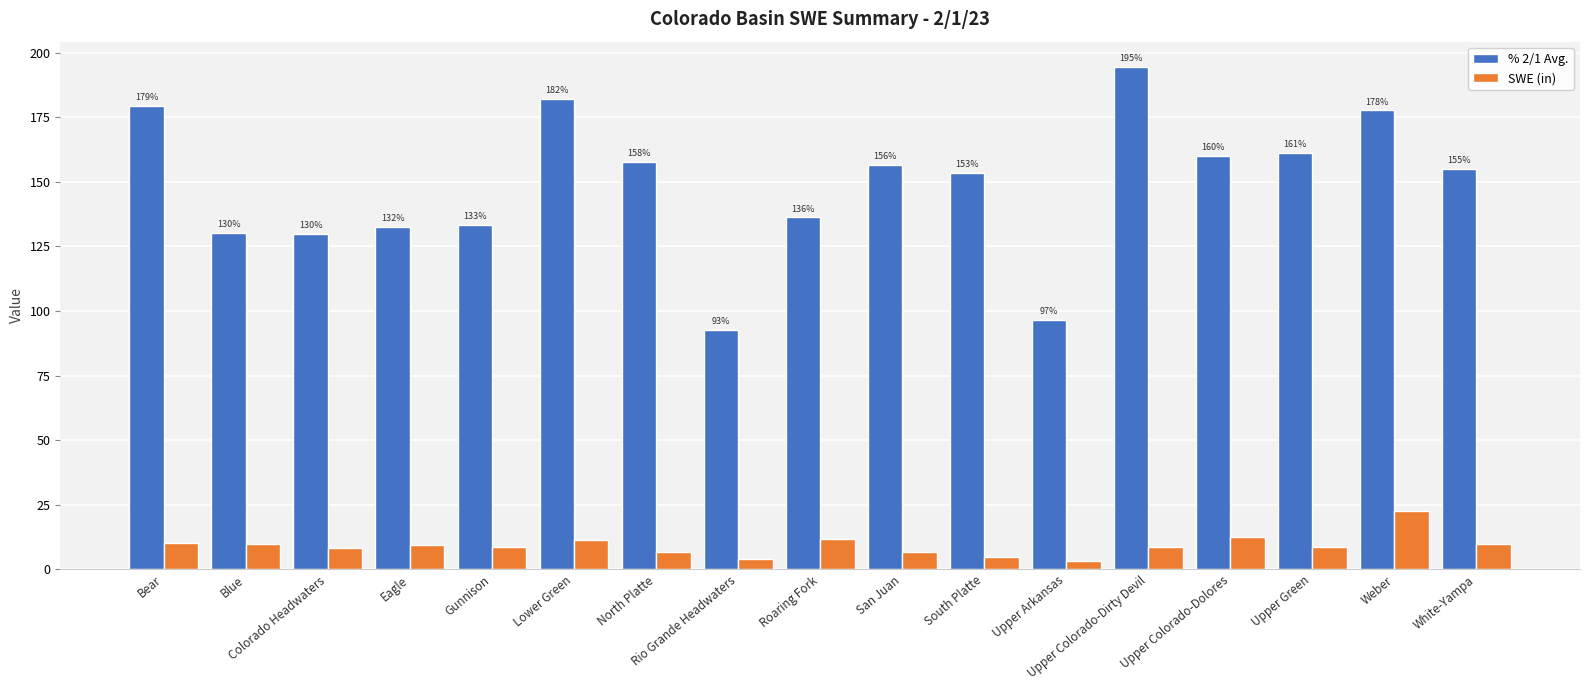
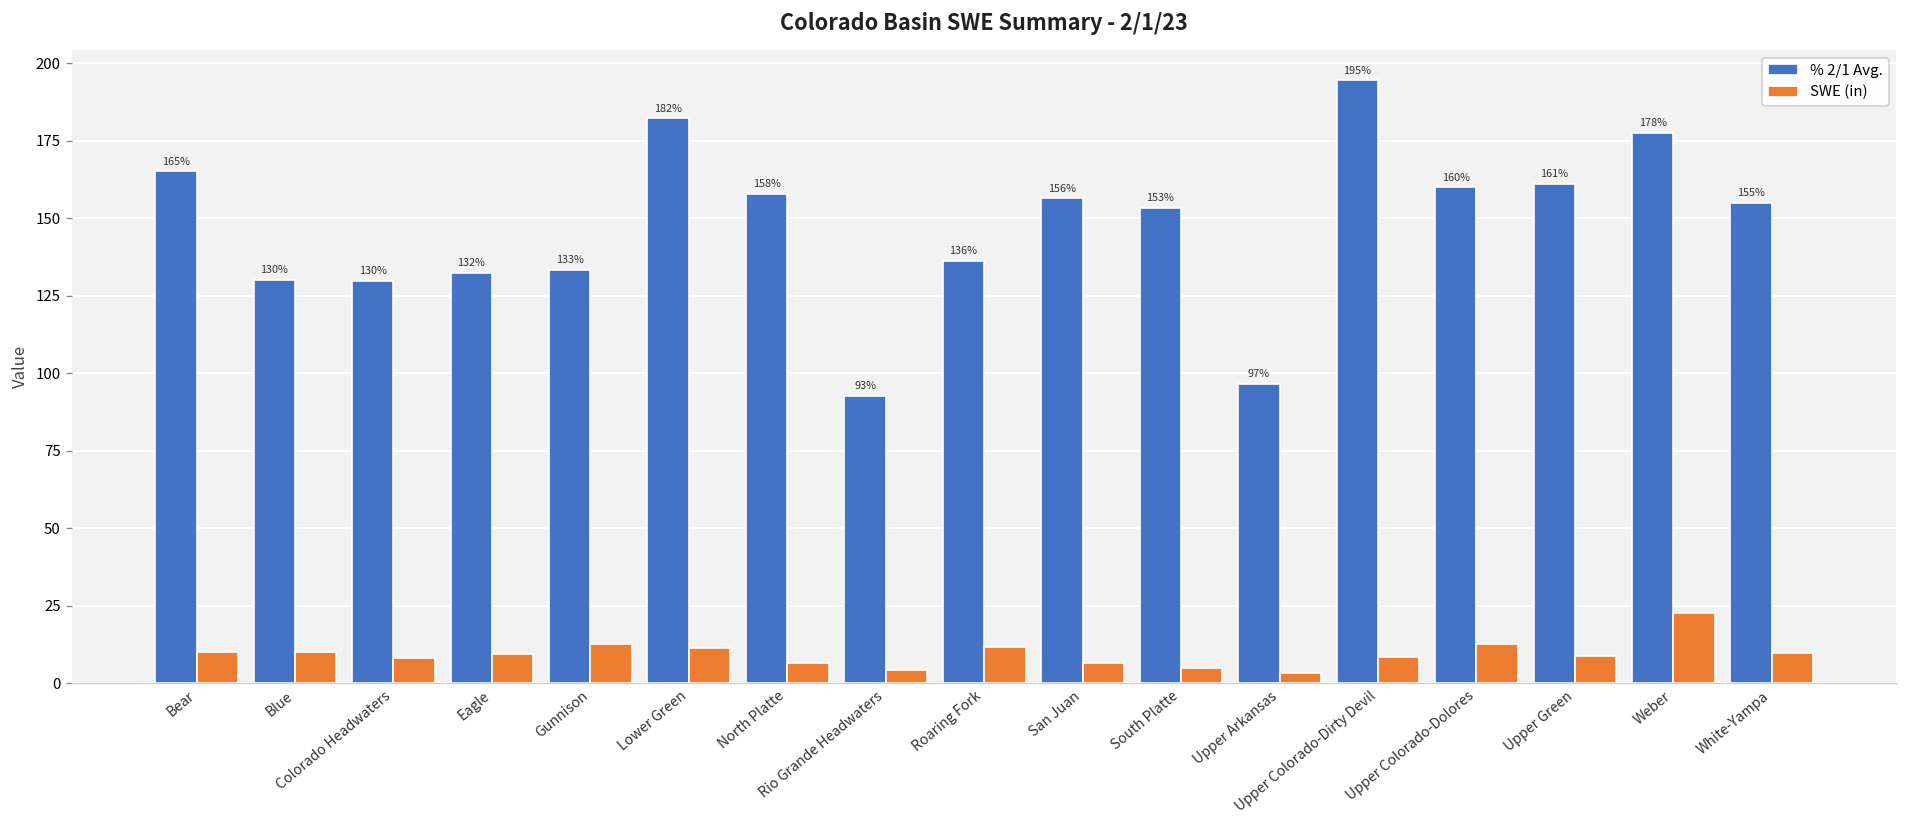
  {
    "% 2/1 Avg.": {
-     "Bear": "179%",
+     "Bear": "165%",
      "Blue": "130%",
      "Colorado Headwaters": "130%",
      "Eagle": "132%",
      "Gunnison": "133%",
      "Lower Green": "182%",
      "North Platte": "158%",
      "Rio Grande Headwaters": "93%",
      "Roaring Fork": "136%",
      "San Juan": "156%",
      "South Platte": "153%",
      "Upper Arkansas": "97%",
      "Upper Colorado-Dirty Devil": "195%",
      "Upper Colorado-Dolores": "160%",
      "Upper Green": "161%",
      "Weber": "178%",
      "White-Yampa": "155%"
    },
    "SWE (in)": {
      "Bear": "10",
      "Blue": "10",
      "Colorado Headwaters": "8",
      "Eagle": "10",
-     "Gunnison": "9",
+     "Gunnison": "13",
      "Lower Green": "11",
      "North Platte": "7",
      "Rio Grande Headwaters": "4",
      "Roaring Fork": "12",
      "San Juan": "7",
      "South Platte": "5",
      "Upper Arkansas": "3",
      "Upper Colorado-Dirty Devil": "9",
      "Upper Colorado-Dolores": "13",
      "Upper Green": "9",
      "Weber": "23",
      "White-Yampa": "10"
    }
  }
